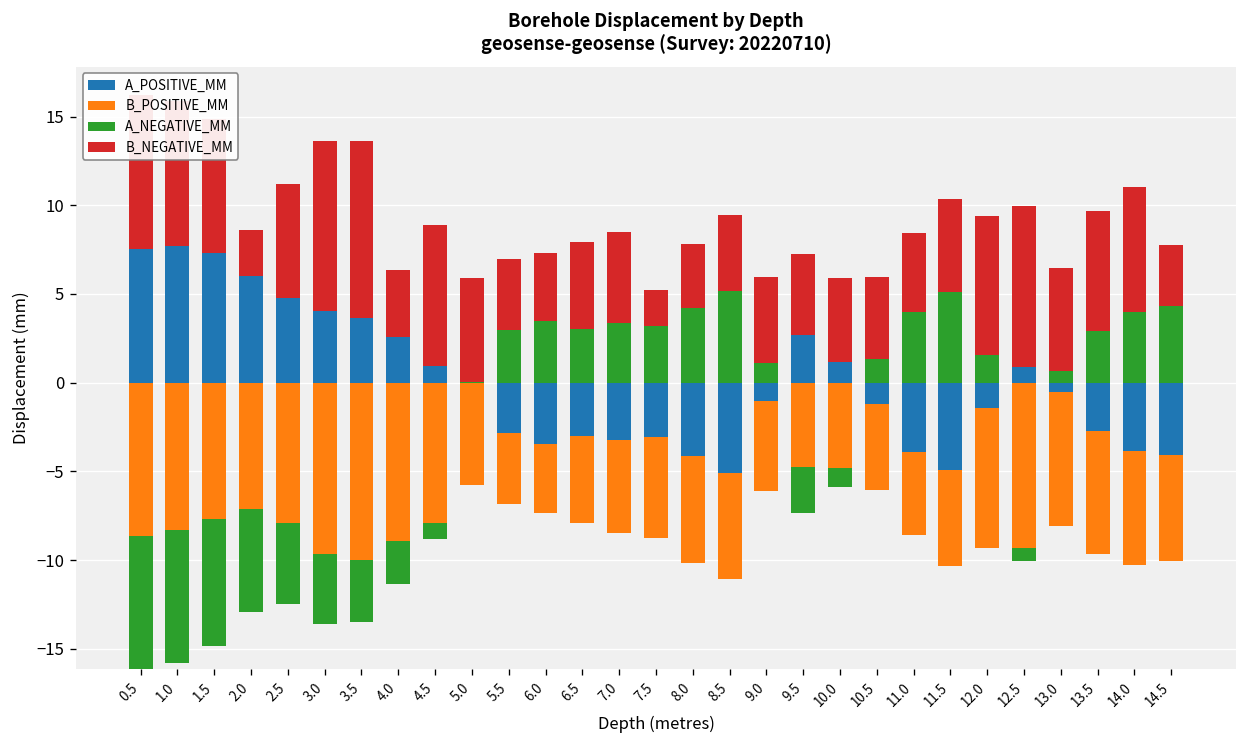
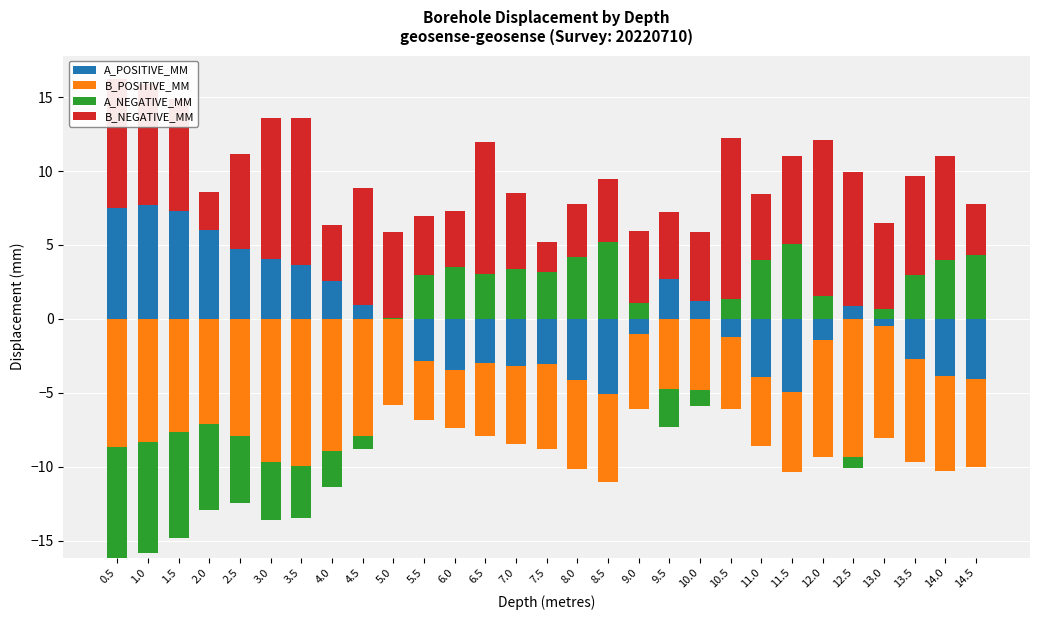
  {
    "B_NEGATIVE_MM": {
      "2.0": 2.6,
      "2.5": 6.4,
      "3.0": 9.5,
      "3.5": 10.0,
      "4.0": 3.8,
      "4.5": 7.9,
      "5.0": 5.9,
      "5.5": 4.0,
      "6.0": 3.8,
-     "6.5": 4.9,
+     "6.5": 8.9,
      "7.0": 5.1,
      "7.5": 2.0,
      "8.0": 3.6,
      "8.5": 4.3,
      "9.0": 4.9,
      "9.5": 4.5,
      "10.0": 4.7,
-     "10.5": 4.6,
+     "10.5": 10.9,
      "11.0": 4.4,
-     "11.5": 5.3,
-     "12.0": 7.8,
+     "11.5": 5.9,
+     "12.0": 10.5,
      "12.5": 9.1,
      "13.0": 5.8,
      "13.5": 6.7,
      "14.0": 7.1,
      "14.5": 3.5
    }
  }
